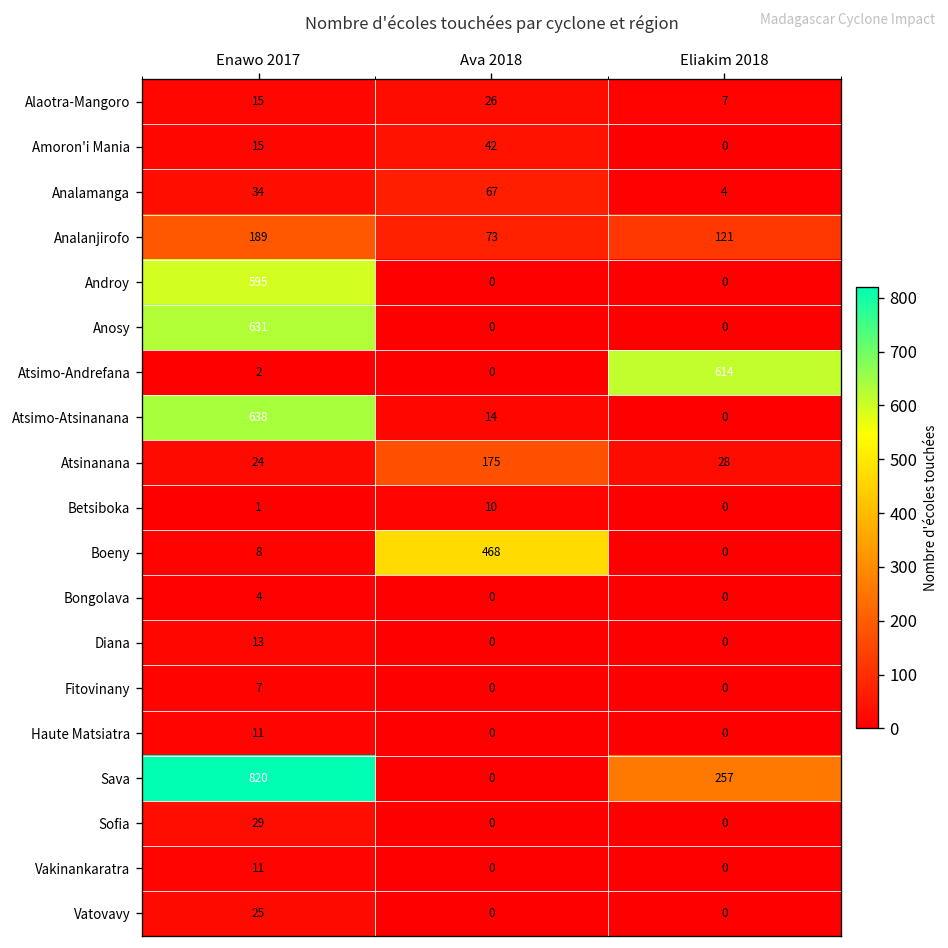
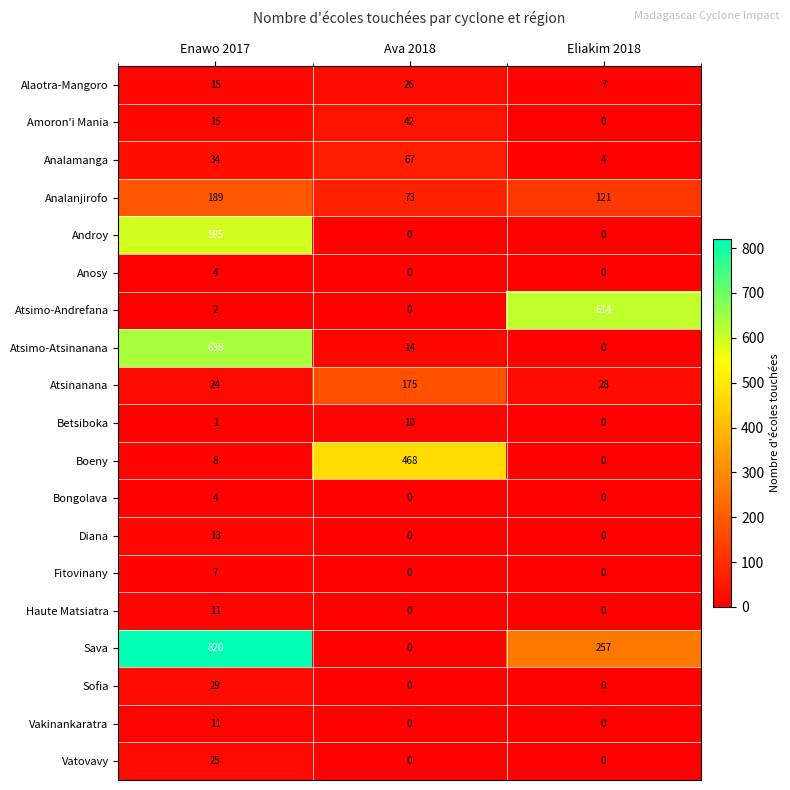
  {
    "Alaotra-Mangoro": {
      "Enawo 2017": 15,
      "Ava 2018": 26,
      "Eliakim 2018": 7
    },
    "Amoron'i Mania": {
      "Enawo 2017": 15,
      "Ava 2018": 42,
      "Eliakim 2018": 0
    },
    "Analamanga": {
      "Enawo 2017": 34,
      "Ava 2018": 67,
      "Eliakim 2018": 4
    },
    "Analanjirofo": {
      "Enawo 2017": 189,
      "Ava 2018": 73,
      "Eliakim 2018": 121
    },
    "Androy": {
      "Enawo 2017": 595,
      "Ava 2018": 0,
      "Eliakim 2018": 0
    },
    "Anosy": {
-     "Enawo 2017": 631,
+     "Enawo 2017": 4,
      "Ava 2018": 0,
      "Eliakim 2018": 0
    },
    "Atsimo-Andrefana": {
      "Enawo 2017": 2,
      "Ava 2018": 0,
      "Eliakim 2018": 614
    },
    "Atsimo-Atsinanana": {
      "Enawo 2017": 638,
      "Ava 2018": 14,
      "Eliakim 2018": 0
    },
    "Atsinanana": {
      "Enawo 2017": 24,
      "Ava 2018": 175,
      "Eliakim 2018": 28
    },
    "Betsiboka": {
      "Enawo 2017": 1,
      "Ava 2018": 10,
      "Eliakim 2018": 0
    },
    "Boeny": {
      "Enawo 2017": 8,
      "Ava 2018": 468,
      "Eliakim 2018": 0
    },
    "Bongolava": {
      "Enawo 2017": 4,
      "Ava 2018": 0,
      "Eliakim 2018": 0
    },
    "Diana": {
      "Enawo 2017": 13,
      "Ava 2018": 0,
      "Eliakim 2018": 0
    },
    "Fitovinany": {
      "Enawo 2017": 7,
      "Ava 2018": 0,
      "Eliakim 2018": 0
    },
    "Haute Matsiatra": {
      "Enawo 2017": 11,
      "Ava 2018": 0,
      "Eliakim 2018": 0
    },
    "Sava": {
      "Enawo 2017": 820,
      "Ava 2018": 0,
      "Eliakim 2018": 257
    },
    "Sofia": {
      "Enawo 2017": 29,
      "Ava 2018": 0,
      "Eliakim 2018": 0
    },
    "Vakinankaratra": {
      "Enawo 2017": 11,
      "Ava 2018": 0,
      "Eliakim 2018": 0
    },
    "Vatovavy": {
      "Enawo 2017": 25,
      "Ava 2018": 0,
      "Eliakim 2018": 0
    }
  }
